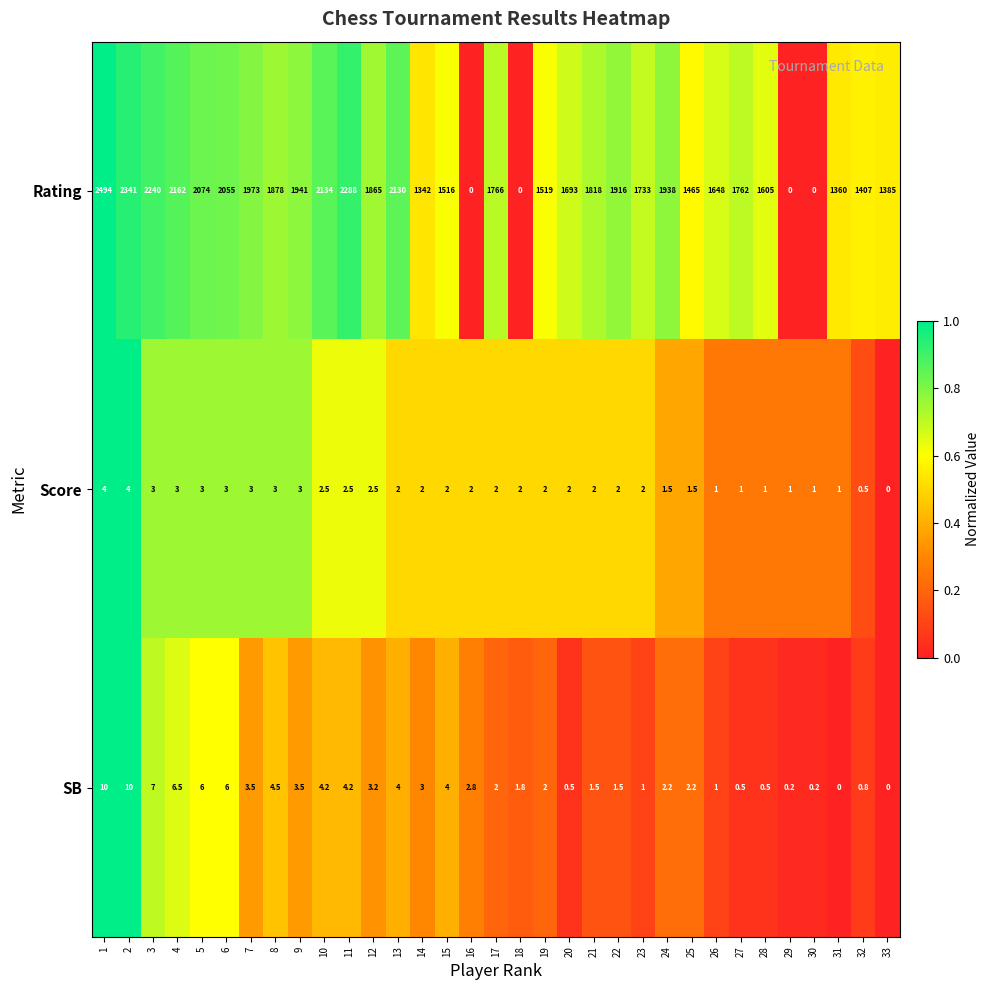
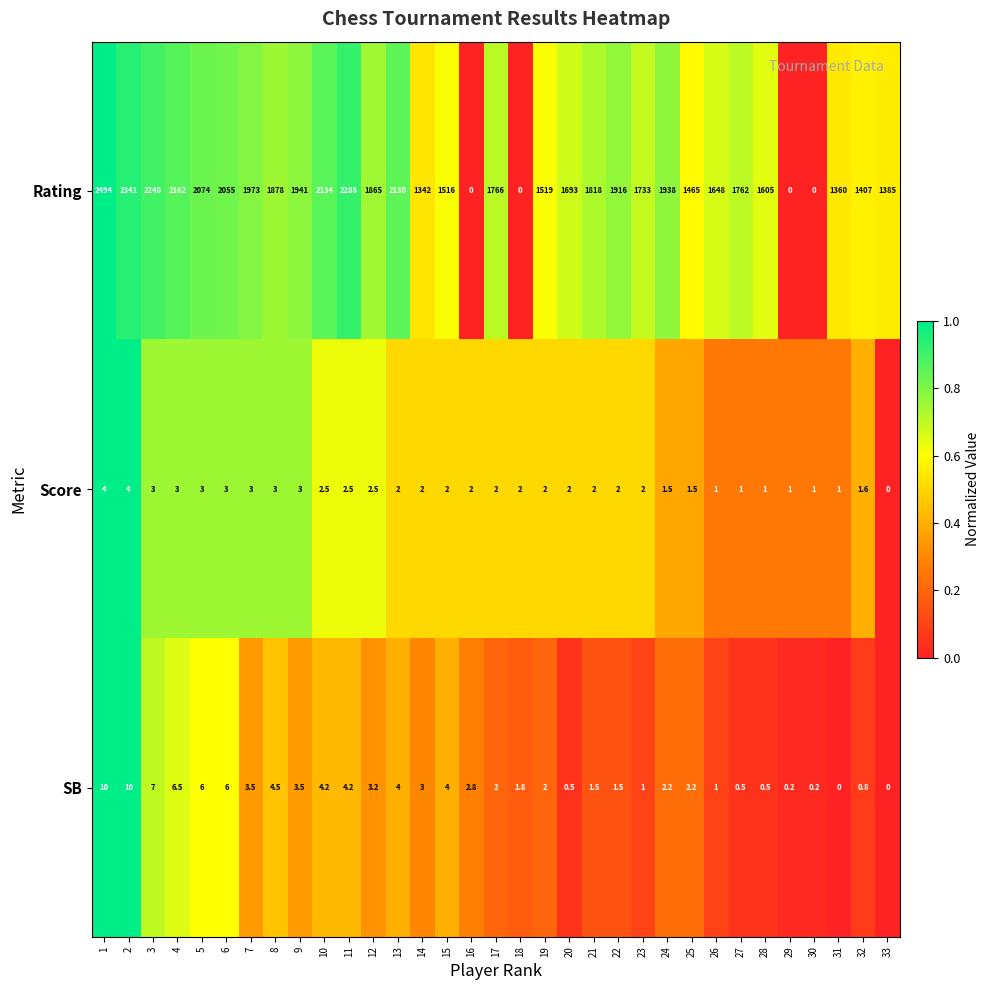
  {
    "Rating": {
      "1": 2494,
      "2": 2341,
      "3": 2240,
      "4": 2162,
      "5": 2074,
      "6": 2055,
      "7": 1973,
      "8": 1878,
      "9": 1941,
      "10": 2134,
      "11": 2288,
      "12": 1865,
      "13": 2130,
      "14": 1342,
      "15": 1516,
      "16": 0,
      "17": 1766,
      "18": 0,
      "19": 1519,
      "20": 1693,
      "21": 1818,
      "22": 1916,
      "23": 1733,
      "24": 1938,
      "25": 1465,
      "26": 1648,
      "27": 1762,
      "28": 1605,
      "29": 0,
      "31": 1360,
      "32": 1407,
      "33": 1385
    },
    "Score": {
      "1": 4,
      "2": 4,
      "3": 3,
      "4": 3,
      "5": 3,
      "6": 3,
      "7": 3,
      "8": 3,
      "9": 3,
      "10": 2.5,
      "11": 2.5,
      "12": 2.5,
      "13": 2,
      "14": 2,
      "15": 2,
      "16": 2,
      "17": 2,
      "18": 2,
      "19": 2,
      "20": 2,
      "21": 2,
      "22": 2,
      "23": 2,
      "24": 1.5,
      "25": 1.5,
      "26": 1,
      "27": 1,
      "28": 1,
      "29": 1,
      "30": 1,
      "31": 1,
-     "32": 0.5,
+     "32": 1.6,
      "33": 0
    },
    "SB": {
      "1": 10,
      "2": 10,
      "3": 7,
      "4": 6.5,
      "5": 6,
      "6": 6,
      "7": 3.5,
      "8": 4.5,
      "9": 3.5,
      "10": 4.2,
      "11": 4.2,
      "12": 3.2,
      "13": 4,
      "14": 3,
      "15": 4,
      "16": 2.8,
      "17": 2,
      "18": 1.8,
      "19": 2,
      "20": 0.5,
      "21": 1.5,
      "22": 1.5,
      "23": 1,
      "24": 2.2,
      "25": 2.2,
      "26": 1,
      "27": 0.5,
      "28": 0.5,
      "29": 0.2,
      "30": 0.2,
      "31": 0,
      "32": 0.8,
      "33": 0
    }
  }
